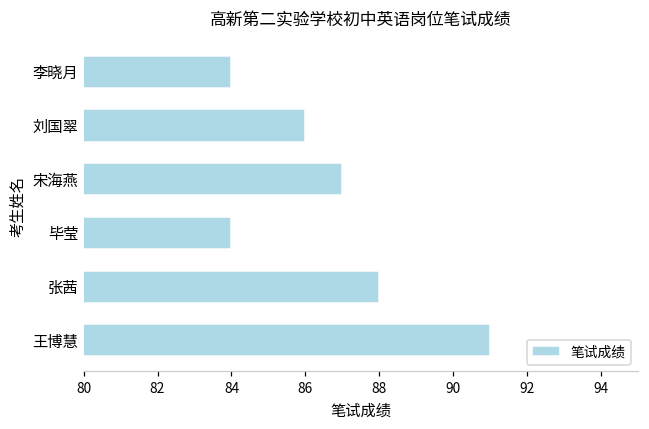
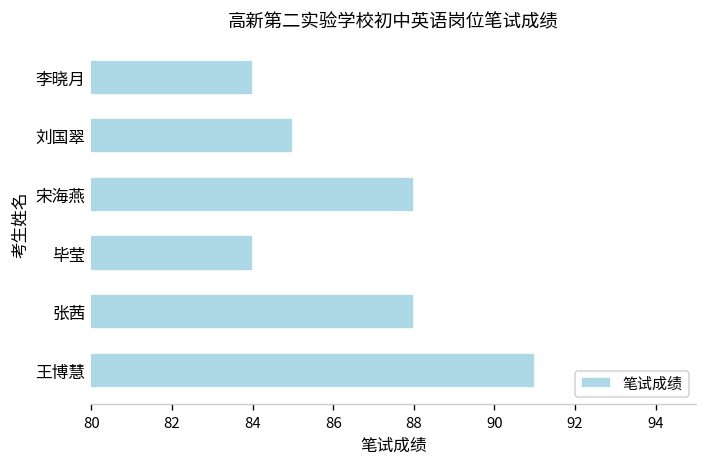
  {
    "李晓月": 84,
-   "刘国翠": 86,
-   "宋海燕": 87,
+   "刘国翠": 85,
+   "宋海燕": 88,
    "毕莹": 84,
    "张茜": 88,
    "王博慧": 91
  }
